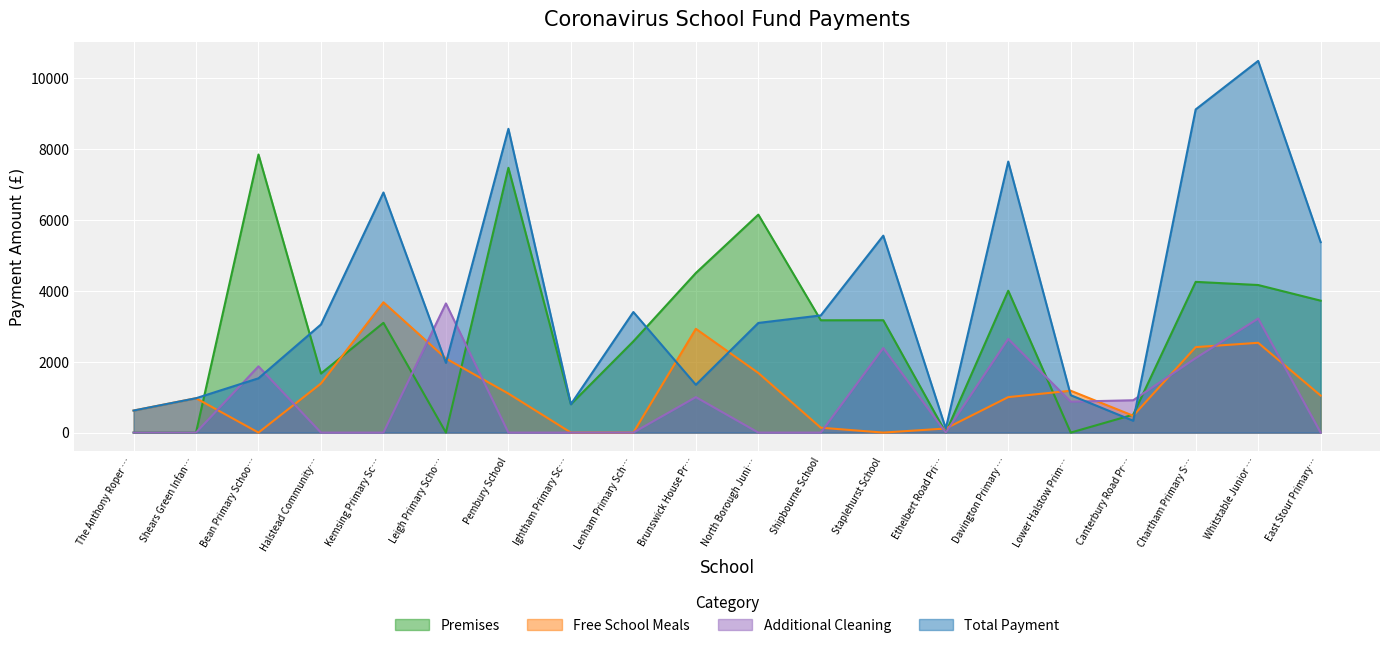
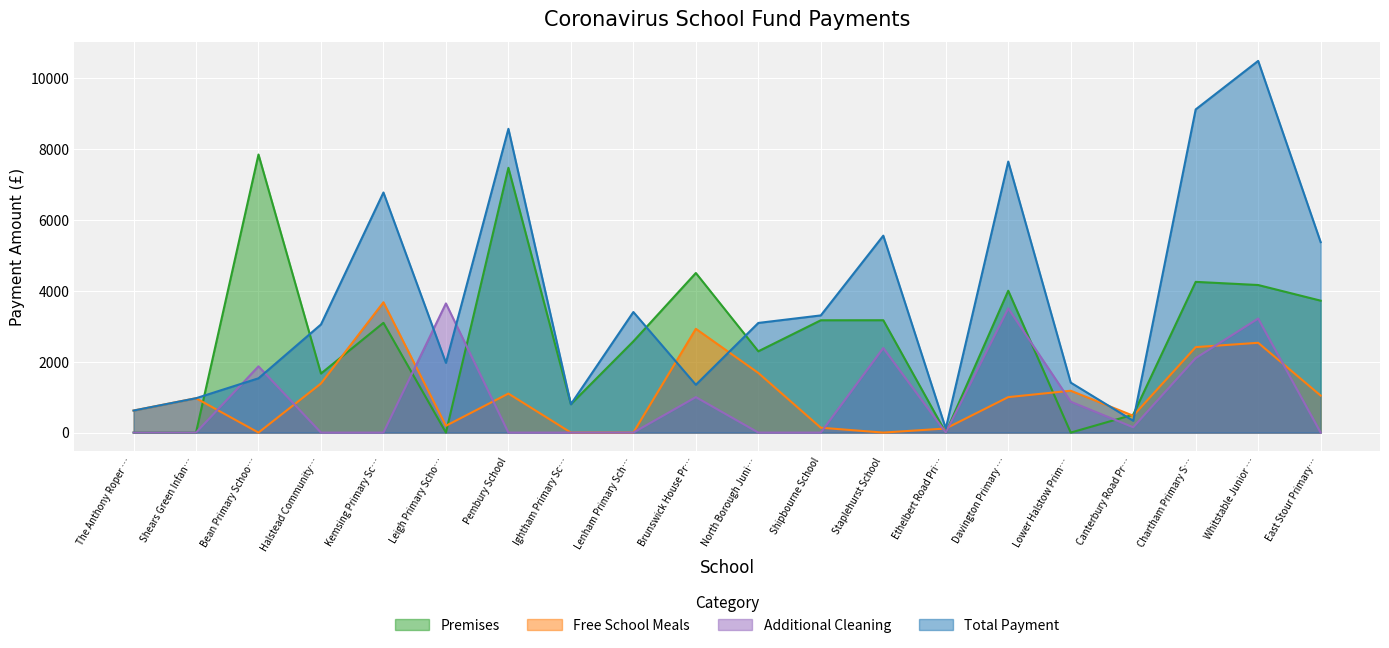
  {
    "Premises": {
      "Bean Primary Schoo…": 7800,
      "Halstead Community…": 1700,
      "Kemsing Primary Sc…": 3100,
      "Leigh Primary Scho…": 0,
      "Pembury School": 7500,
      "Lenham Primary Sch…": 2600,
      "Brunswick House Pr…": 4500,
-     "North Borough Juni…": 6100,
+     "North Borough Juni…": 2300,
      "Shipbourne School": 3200,
      "Staplehurst School": 3200,
      "Davington Primary …": 4000,
      "Lower Halstow Prim…": 0,
      "Chartham Primary S…": 4300,
      "Whitstable Junior …": 4200,
      "East Stour Primary…": 3700
    },
    "Free School Meals": {
      "Bean Primary Schoo…": 0,
      "Halstead Community…": 1400,
      "Kemsing Primary Sc…": 3700,
-     "Leigh Primary Scho…": 2100,
+     "Leigh Primary Scho…": 200,
      "Pembury School": 1100,
      "Brunswick House Pr…": 2900,
      "North Borough Juni…": 1700,
      "Shipbourne School": 100,
      "Staplehurst School": 0,
      "Davington Primary …": 1000,
      "Lower Halstow Prim…": 1200,
      "Chartham Primary S…": 2400,
      "Whitstable Junior …": 2500,
      "East Stour Primary…": 1000
    },
    "Additional Cleaning": {
      "Bean Primary Schoo…": 1900,
      "Halstead Community…": 0,
      "Kemsing Primary Sc…": 0,
      "Leigh Primary Scho…": 3600,
      "Pembury School": 0,
      "Brunswick House Pr…": 1000,
      "North Borough Juni…": 0,
      "Shipbourne School": 0,
      "Staplehurst School": 2400,
-     "Davington Primary …": 2600,
+     "Davington Primary …": 3500,
      "Lower Halstow Prim…": 900,
-     "Canterbury Road Pr…": 900,
+     "Canterbury Road Pr…": 200,
      "Chartham Primary S…": 2100,
      "Whitstable Junior …": 3200,
      "East Stour Primary…": 0
    },
    "Total Payment": {
      "Bean Primary Schoo…": 1500,
      "Halstead Community…": 3000,
      "Kemsing Primary Sc…": 6800,
      "Leigh Primary Scho…": 2000,
      "Pembury School": 8600,
      "Lenham Primary Sch…": 3400,
      "Brunswick House Pr…": 1300,
      "North Borough Juni…": 3100,
      "Shipbourne School": 3300,
      "Staplehurst School": 5600,
      "Davington Primary …": 7600,
-     "Lower Halstow Prim…": 1100,
+     "Lower Halstow Prim…": 1400,
      "Canterbury Road Pr…": 300,
      "Chartham Primary S…": 9100,
      "Whitstable Junior …": 10500,
      "East Stour Primary…": 5400
    }
  }
